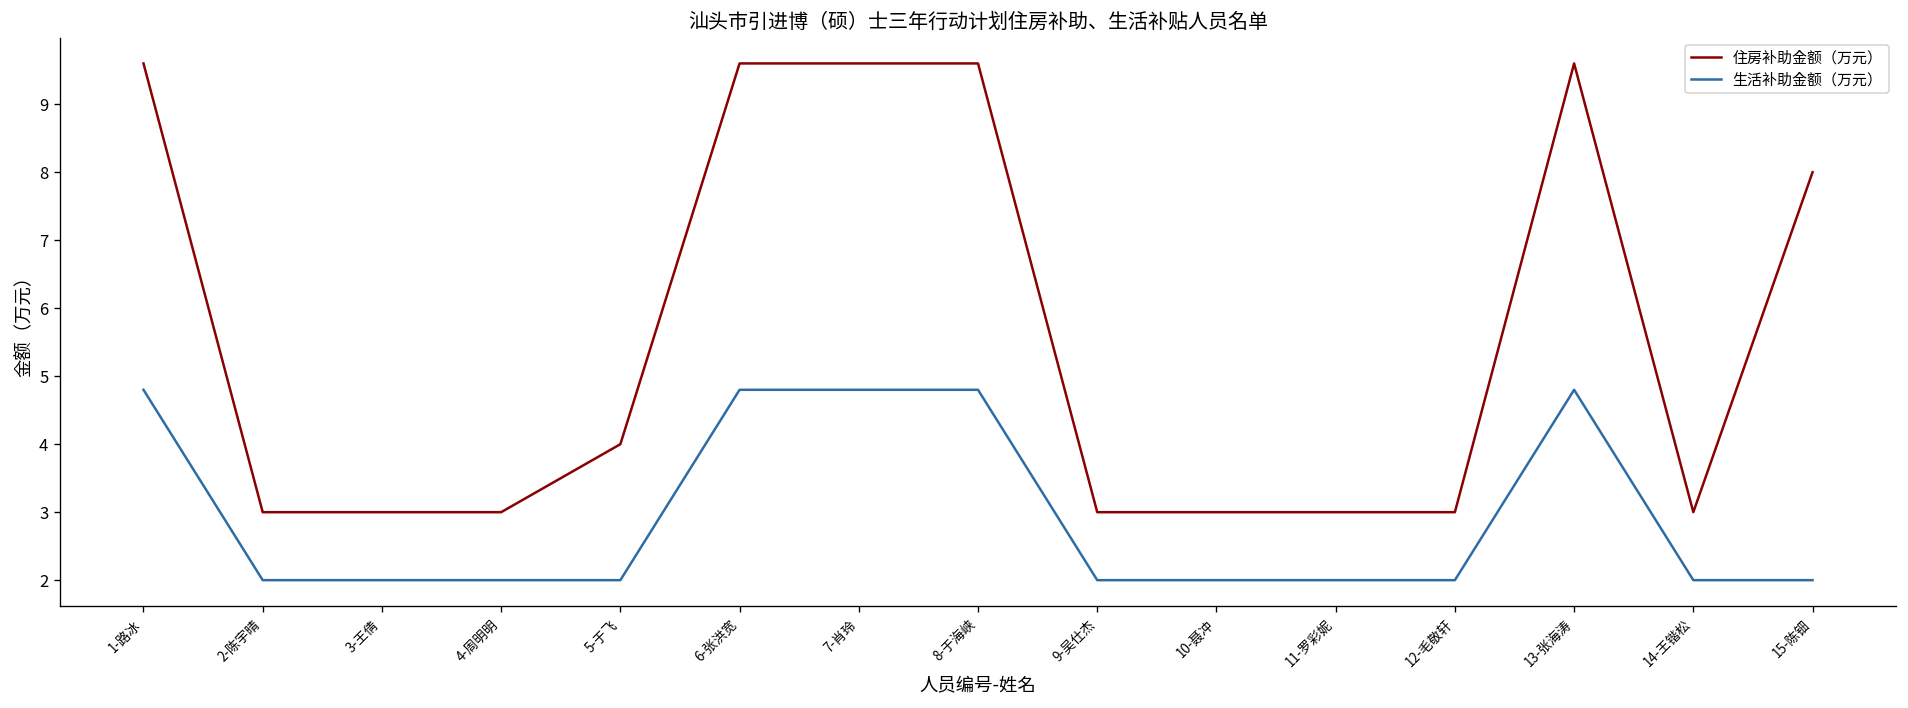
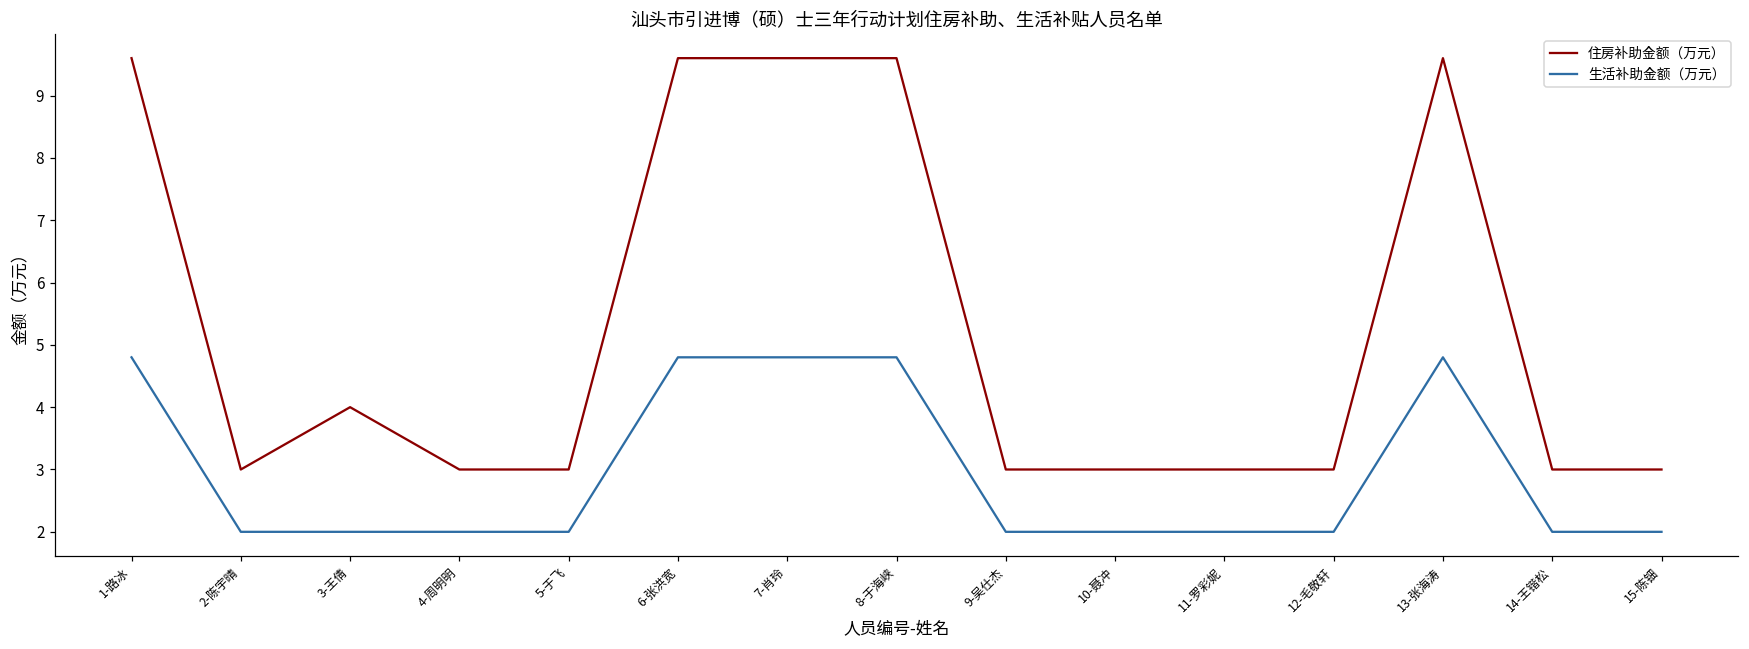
  {
    "住房补助金额（万元）": {
      "1-路冰": 9.6,
      "2-陈宇晴": 3,
-     "3-王倩": 3,
+     "3-王倩": 4,
      "4-周明明": 3,
-     "5-于飞": 4,
+     "5-于飞": 3,
      "6-张洪宽": 9.6,
      "7-肖玲": 9.6,
      "8-于海峡": 9.6,
      "9-吴仕杰": 3,
      "10-聂冲": 3,
      "11-罗彩妮": 3,
      "12-毛敬轩": 3,
      "13-张海涛": 9.6,
      "14-王锴松": 3,
-     "15-陈钿": 8
+     "15-陈钿": 3
    },
    "生活补助金额（万元）": {
      "1-路冰": 4.8,
      "2-陈宇晴": 2,
      "3-王倩": 2,
      "4-周明明": 2,
      "5-于飞": 2,
      "6-张洪宽": 4.8,
      "7-肖玲": 4.8,
      "8-于海峡": 4.8,
      "9-吴仕杰": 2,
      "10-聂冲": 2,
      "11-罗彩妮": 2,
      "12-毛敬轩": 2,
      "13-张海涛": 4.8,
      "14-王锴松": 2,
      "15-陈钿": 2
    }
  }
